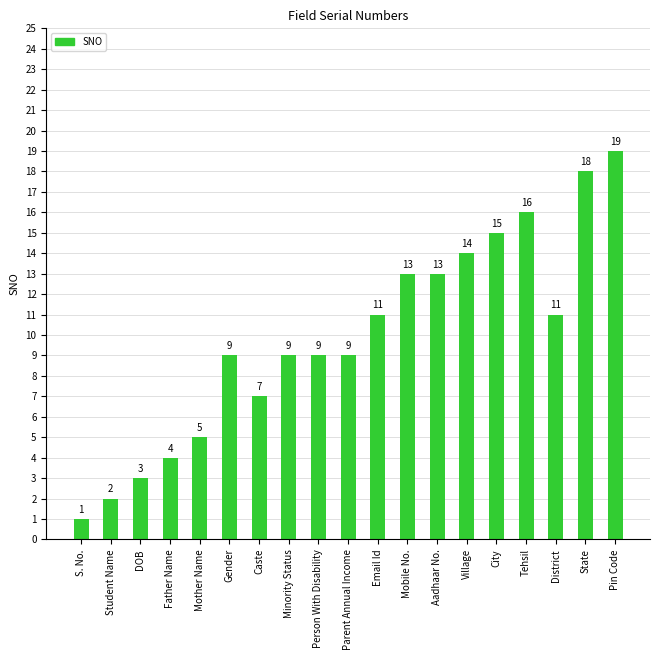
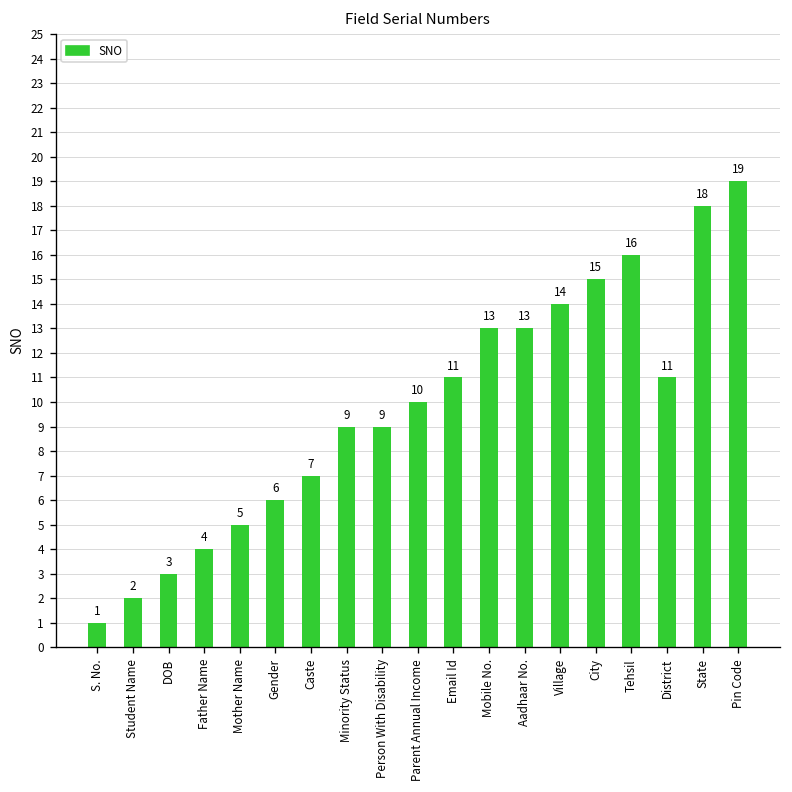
  {
    "S. No.": 1,
    "Student Name": 2,
    "DOB": 3,
    "Father Name": 4,
    "Mother Name": 5,
-   "Gender": 9,
+   "Gender": 6,
    "Caste": 7,
    "Minority Status": 9,
    "Person With Disability": 9,
-   "Parent Annual Income": 9,
+   "Parent Annual Income": 10,
    "Email Id": 11,
    "Mobile No.": 13,
    "Aadhaar No.": 13,
    "Village": 14,
    "City": 15,
    "Tehsil": 16,
    "District": 11,
    "State": 18,
    "Pin Code": 19
  }
